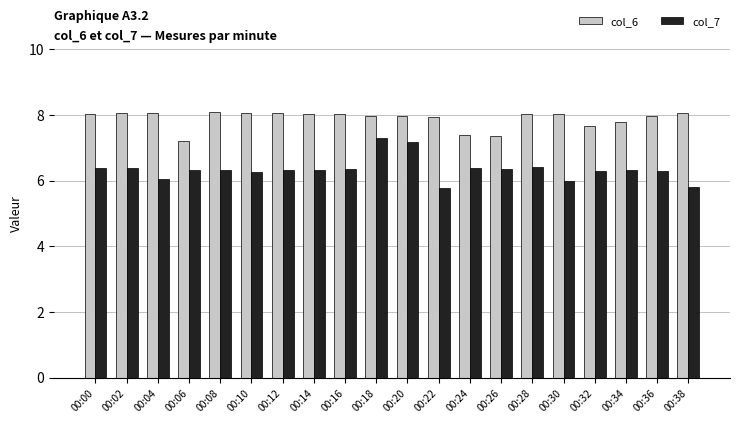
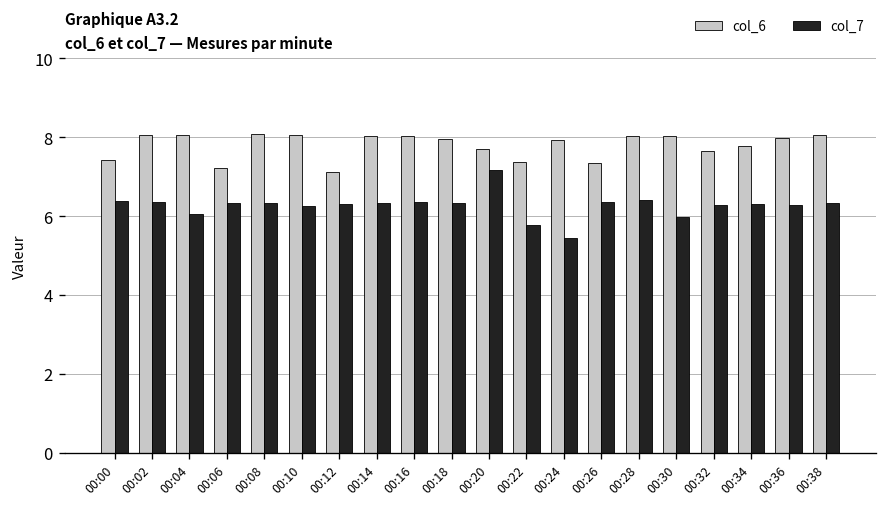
  {
    "col_6": {
-     "00:00": 8.0,
+     "00:00": 7.4,
      "00:02": 8.1,
      "00:04": 8.1,
      "00:06": 7.2,
      "00:08": 8.1,
      "00:10": 8.1,
-     "00:12": 8.1,
+     "00:12": 7.1,
      "00:14": 8.0,
      "00:16": 8.0,
      "00:18": 8.0,
-     "00:20": 8.0,
-     "00:22": 7.9,
-     "00:24": 7.4,
+     "00:20": 7.7,
+     "00:22": 7.4,
+     "00:24": 7.9,
      "00:26": 7.4,
      "00:28": 8.0,
      "00:30": 8.0,
      "00:32": 7.7,
      "00:34": 7.8,
      "00:36": 8.0,
      "00:38": 8.1
    },
    "col_7": {
      "00:00": 6.4,
      "00:02": 6.4,
      "00:04": 6.1,
      "00:06": 6.3,
      "00:08": 6.3,
      "00:10": 6.3,
      "00:12": 6.3,
      "00:14": 6.3,
      "00:16": 6.4,
-     "00:18": 7.3,
+     "00:18": 6.3,
      "00:20": 7.2,
      "00:22": 5.8,
-     "00:24": 6.4,
+     "00:24": 5.4,
      "00:26": 6.4,
      "00:28": 6.4,
      "00:30": 6.0,
      "00:32": 6.3,
      "00:34": 6.3,
      "00:36": 6.3,
-     "00:38": 5.8
+     "00:38": 6.3
    }
  }
